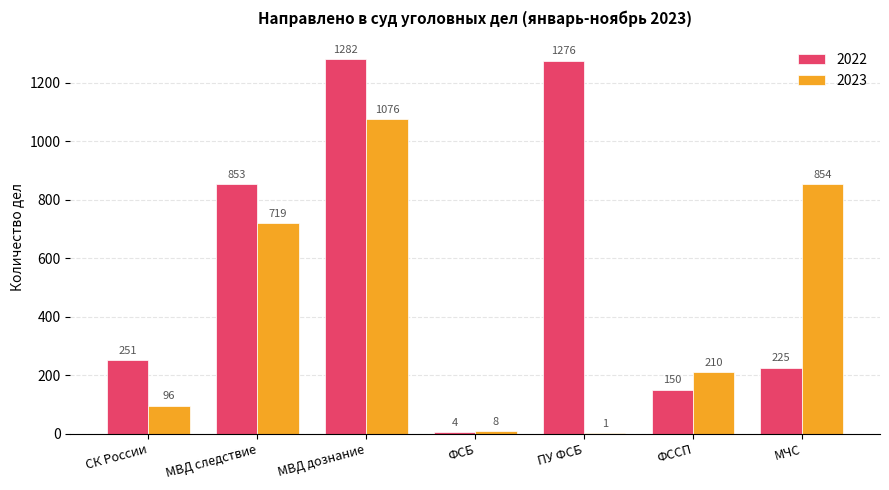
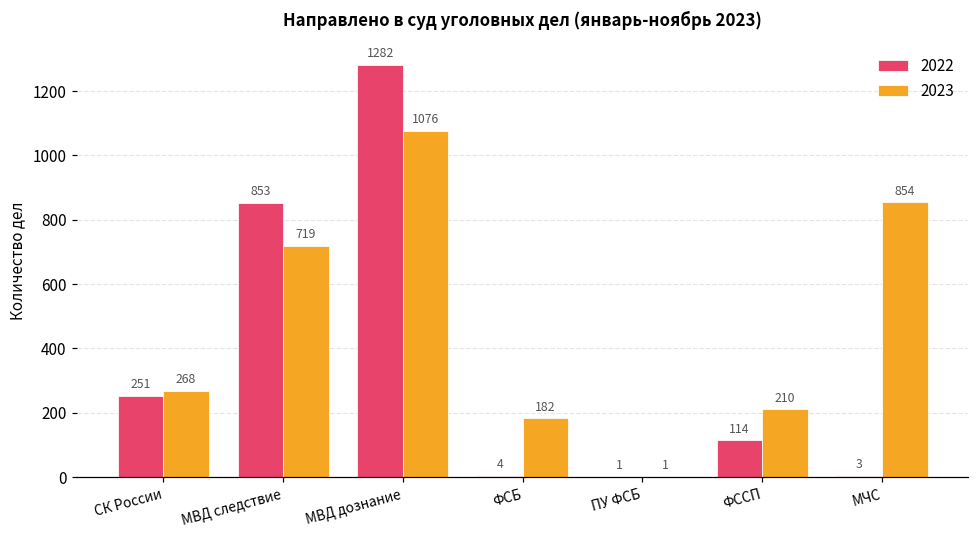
  {
    "2022": {
      "СК России": 251,
      "МВД следствие": 853,
      "МВД дознание": 1282,
      "ФСБ": 4,
-     "ПУ ФСБ": 1276,
-     "ФССП": 150,
-     "МЧС": 225
+     "ПУ ФСБ": 1,
+     "ФССП": 114,
+     "МЧС": 3
    },
    "2023": {
-     "СК России": 96,
+     "СК России": 268,
      "МВД следствие": 719,
      "МВД дознание": 1076,
-     "ФСБ": 8,
+     "ФСБ": 182,
      "ПУ ФСБ": 1,
      "ФССП": 210,
      "МЧС": 854
    }
  }
